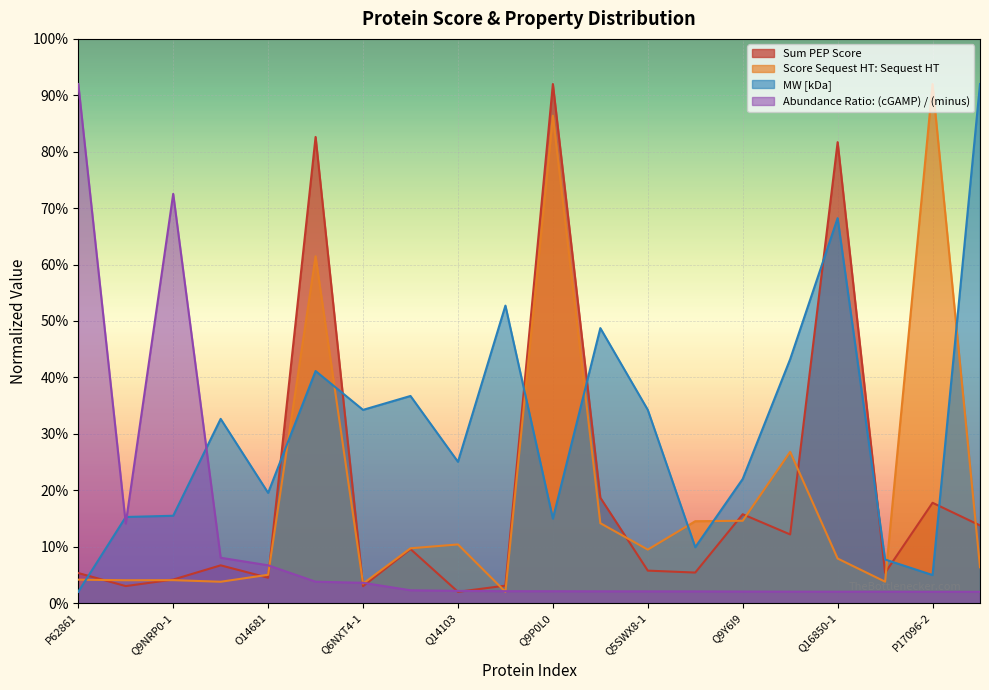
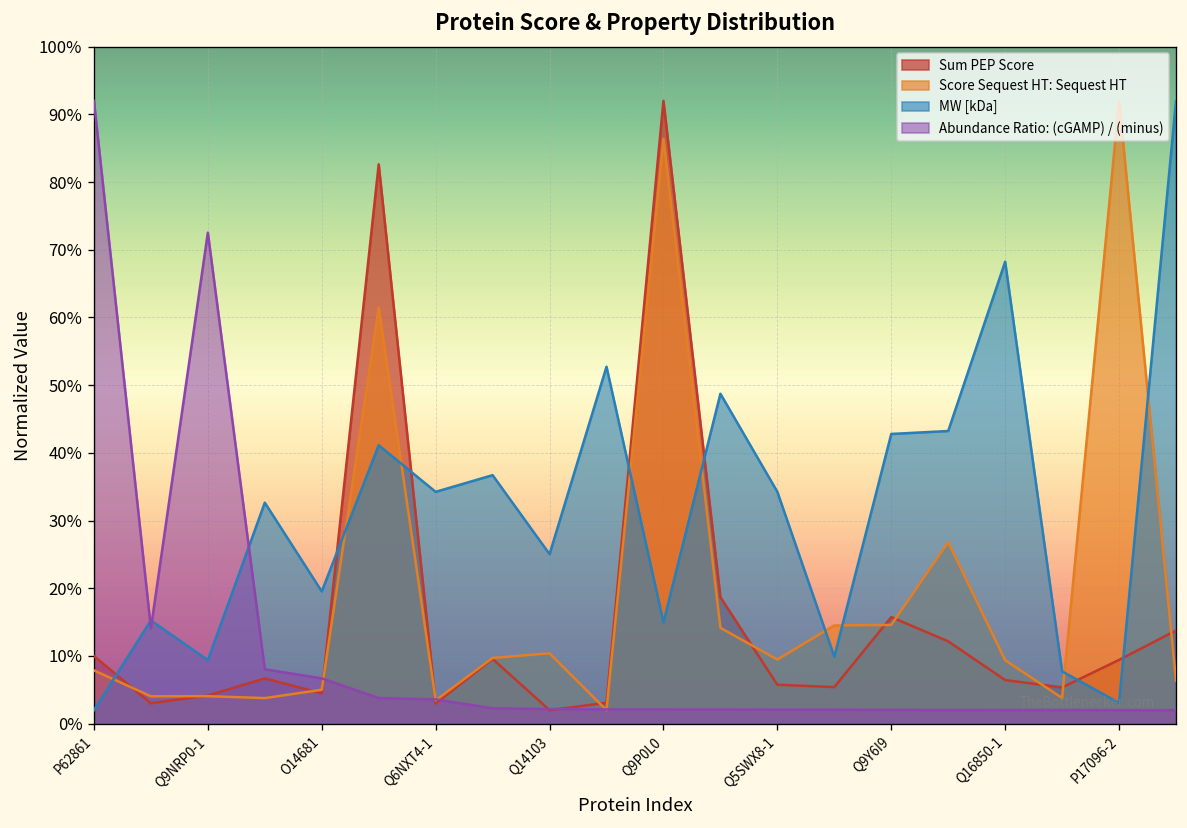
  {
    "Sum PEP Score": {
-     "P62861": "5%",
+     "P62861": "10%",
      "O14681": "4%",
      "Q6NXT4-1": "3%",
      "Q9P0L0": "92%",
      "Q5SWX8-1": "6%",
      "Q9Y6I9": "16%",
-     "Q16850-1": "82%",
-     "P17096-2": "18%"
+     "Q16850-1": "6%",
+     "P17096-2": "9%"
    },
    "Score Sequest HT: Sequest HT": {
-     "P62861": "4%",
+     "P62861": "8%",
      "O14681": "5%",
      "Q14103": "10%",
      "Q9P0L0": "86%",
      "Q5SWX8-1": "9%",
      "Q9Y6I9": "15%",
-     "Q16850-1": "8%"
+     "Q16850-1": "9%"
    },
    "MW [kDa]": {
      "P62861": "2%",
-     "Q9NRP0-1": "15%",
+     "Q9NRP0-1": "9%",
      "O14681": "20%",
      "Q6NXT4-1": "34%",
      "Q14103": "25%",
      "Q9P0L0": "15%",
      "Q5SWX8-1": "34%",
-     "Q9Y6I9": "22%",
+     "Q9Y6I9": "43%",
      "Q16850-1": "68%",
-     "P17096-2": "5%"
+     "P17096-2": "3%"
    },
    "Abundance Ratio: (cGAMP) / (minus)": {
      "P62861": "92%",
      "Q9NRP0-1": "73%",
      "O14681": "7%",
      "Q9P0L0": "2%",
      "Q5SWX8-1": "2%",
      "Q9Y6I9": "2%",
      "Q16850-1": "2%",
      "P17096-2": "2%"
    }
  }
